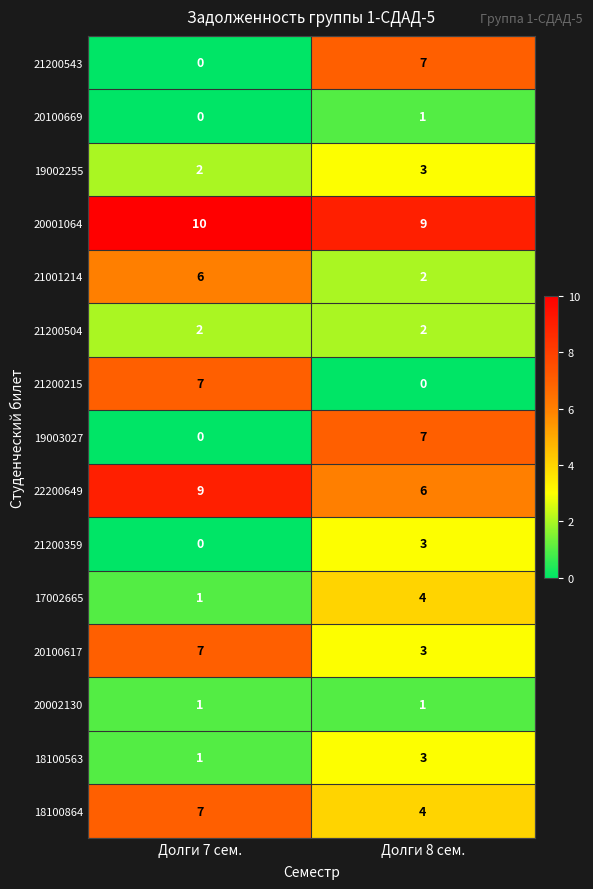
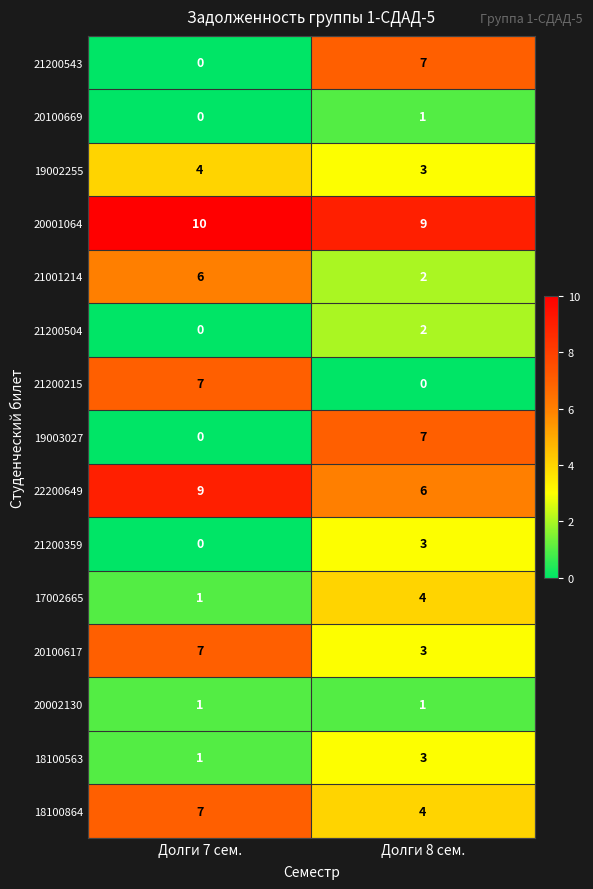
  {
    "21200543": {
      "Долги 7 сем.": 0,
      "Долги 8 сем.": 7
    },
    "20100669": {
      "Долги 7 сем.": 0,
      "Долги 8 сем.": 1
    },
    "19002255": {
-     "Долги 7 сем.": 2,
+     "Долги 7 сем.": 4,
      "Долги 8 сем.": 3
    },
    "20001064": {
      "Долги 7 сем.": 10,
      "Долги 8 сем.": 9
    },
    "21001214": {
      "Долги 7 сем.": 6,
      "Долги 8 сем.": 2
    },
    "21200504": {
-     "Долги 7 сем.": 2,
+     "Долги 7 сем.": 0,
      "Долги 8 сем.": 2
    },
    "21200215": {
      "Долги 7 сем.": 7,
      "Долги 8 сем.": 0
    },
    "19003027": {
      "Долги 7 сем.": 0,
      "Долги 8 сем.": 7
    },
    "22200649": {
      "Долги 7 сем.": 9,
      "Долги 8 сем.": 6
    },
    "21200359": {
      "Долги 7 сем.": 0,
      "Долги 8 сем.": 3
    },
    "17002665": {
      "Долги 7 сем.": 1,
      "Долги 8 сем.": 4
    },
    "20100617": {
      "Долги 7 сем.": 7,
      "Долги 8 сем.": 3
    },
    "20002130": {
      "Долги 7 сем.": 1,
      "Долги 8 сем.": 1
    },
    "18100563": {
      "Долги 7 сем.": 1,
      "Долги 8 сем.": 3
    },
    "18100864": {
      "Долги 7 сем.": 7,
      "Долги 8 сем.": 4
    }
  }
